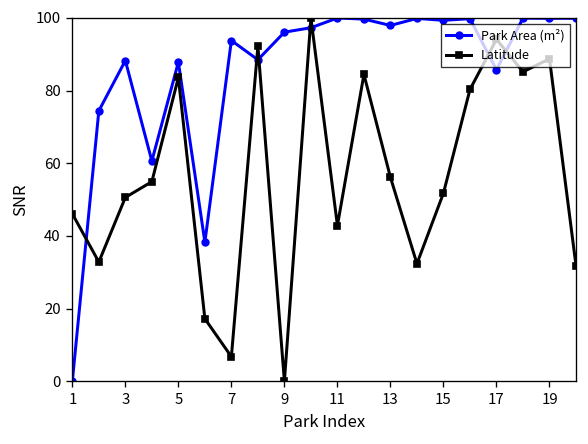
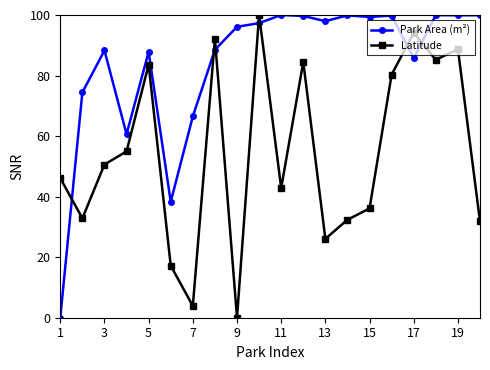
  {
    "Park Area (m²)": {
      "1": 0,
      "3": 88,
      "5": 88,
-     "7": 94,
+     "7": 66,
      "9": 96,
      "11": 100,
      "13": 98,
      "15": 99,
      "17": 86,
      "19": 100
    },
    "Latitude": {
      "1": 46,
      "3": 51,
      "5": 84,
-     "7": 7,
+     "7": 4,
      "9": 0,
      "11": 43,
-     "13": 56,
-     "15": 52
+     "13": 26,
+     "15": 36
    }
  }
